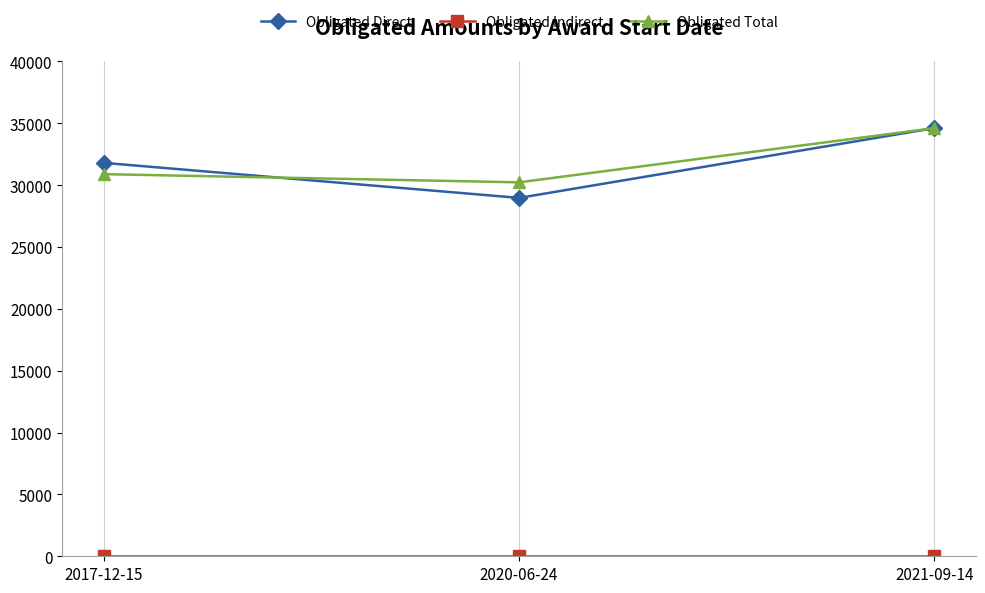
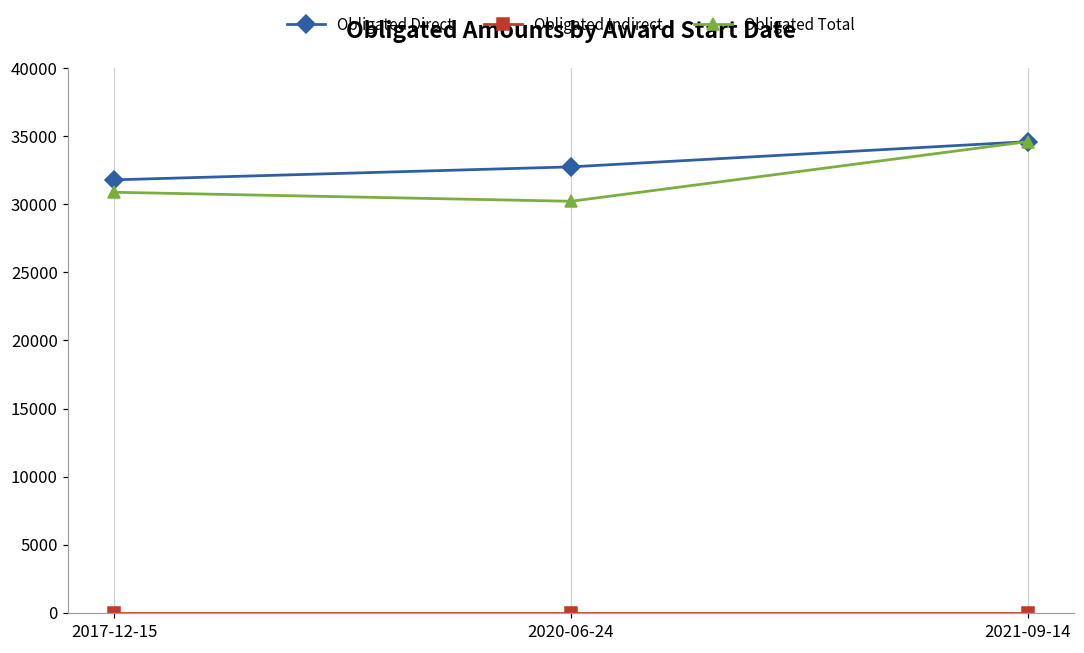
  {
    "Obligated Direct": {
      "2017-12-15": 31800,
-     "2020-06-24": 29000
+     "2020-06-24": 32800
    },
    "Obligated Indirect": {
      "2017-12-15": 0,
      "2020-06-24": 0,
      "2021-09-14": 0
    },
    "Obligated Total": {
      "2017-12-15": 30900,
      "2020-06-24": 30200
    }
  }
